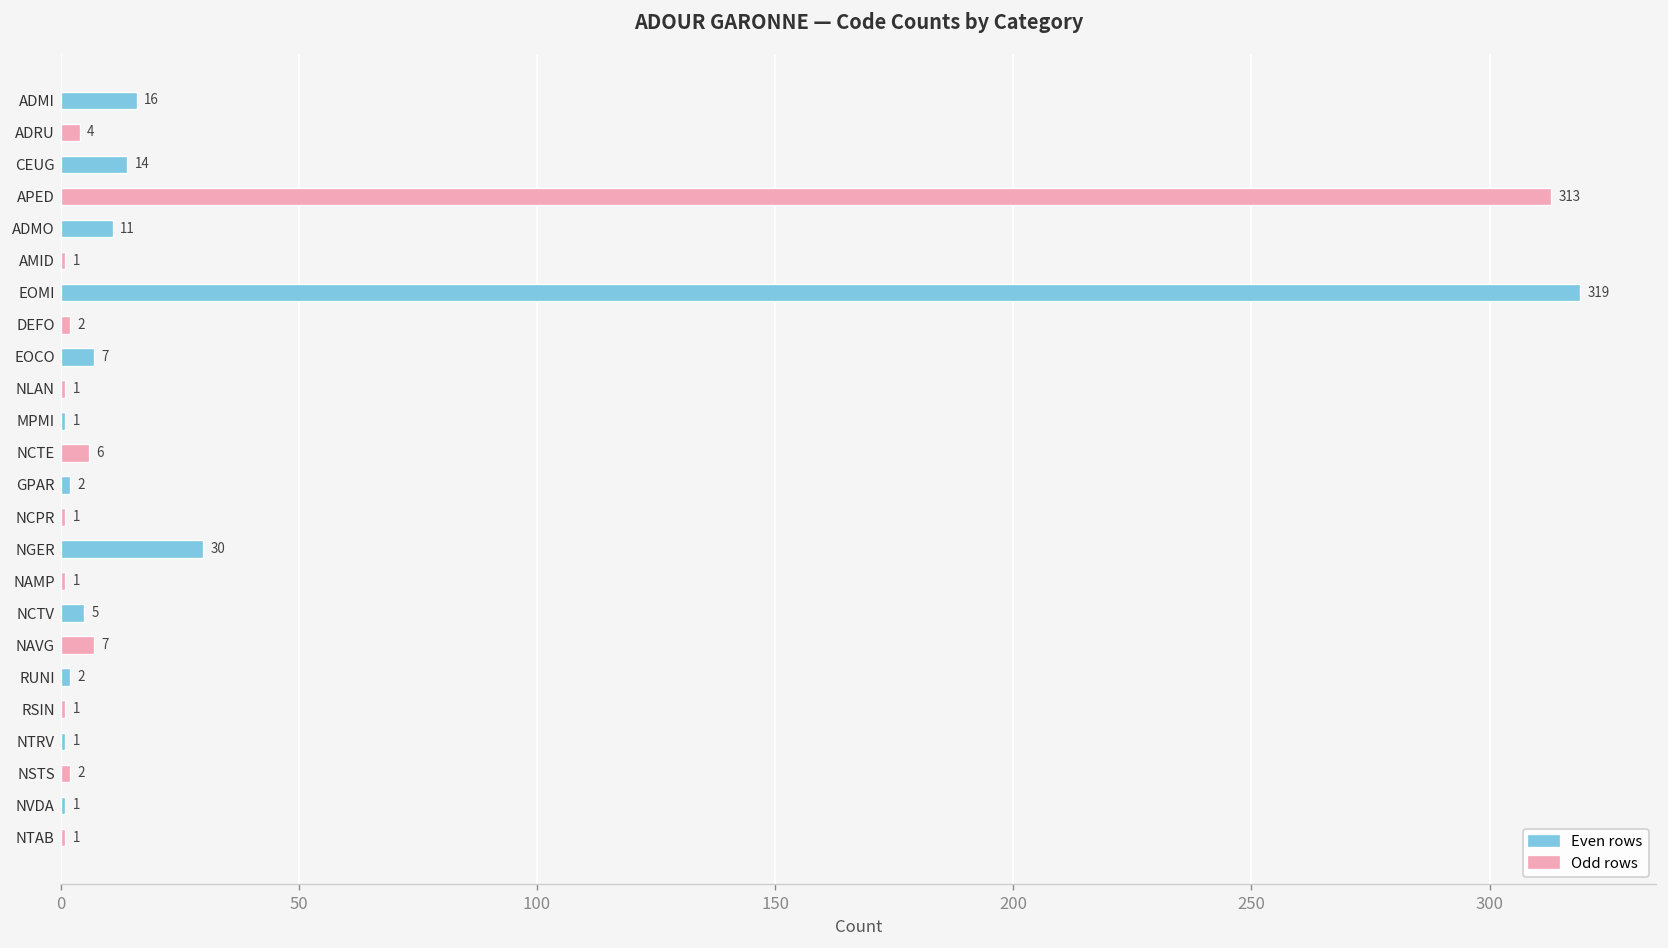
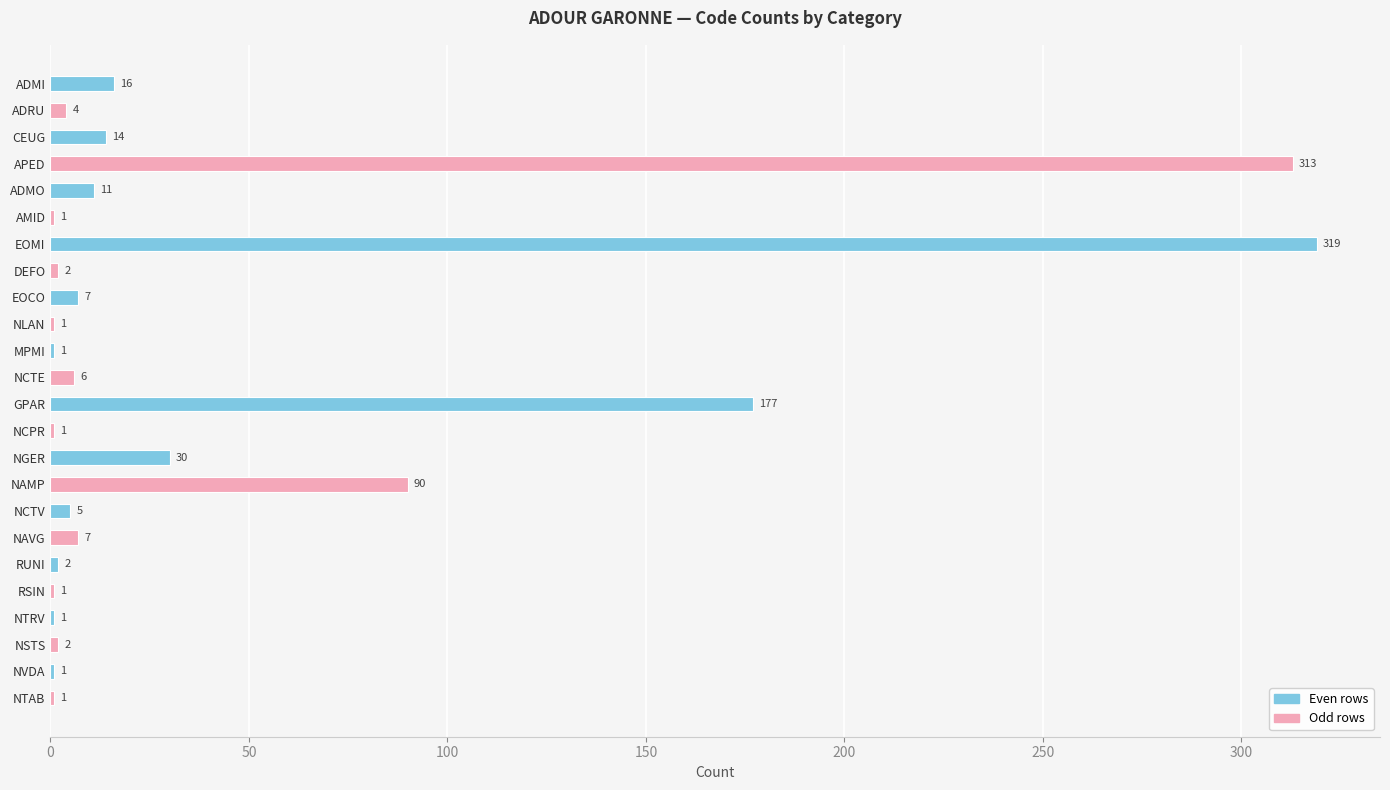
  {
    "ADMI": 16,
    "ADRU": 4,
    "CEUG": 14,
    "APED": 313,
    "ADMO": 11,
    "AMID": 1,
    "EOMI": 319,
    "DEFO": 2,
    "EOCO": 7,
    "NLAN": 1,
    "MPMI": 1,
    "NCTE": 6,
-   "GPAR": 2,
+   "GPAR": 177,
    "NCPR": 1,
    "NGER": 30,
-   "NAMP": 1,
+   "NAMP": 90,
    "NCTV": 5,
    "NAVG": 7,
    "RUNI": 2,
    "RSIN": 1,
    "NTRV": 1,
    "NSTS": 2,
    "NVDA": 1,
    "NTAB": 1
  }
